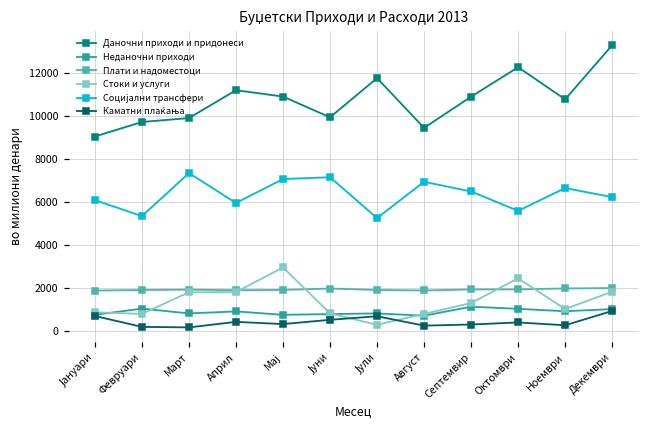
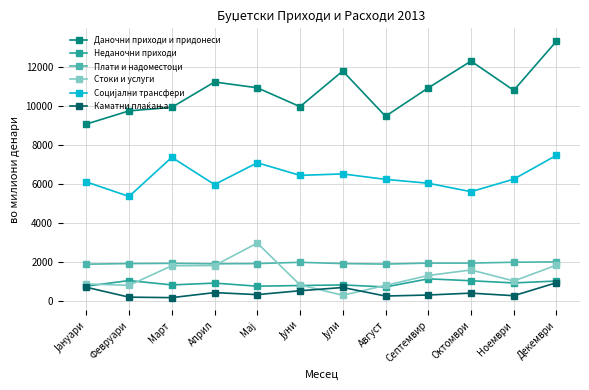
  {
    "Стоки и услуги": {
      "Февруари": 800,
      "Мај": 3000,
      "Јули": 300,
      "Септемвир": 1300,
-     "Октомври": 2500,
+     "Октомври": 1600,
      "Декември": 1800
    },
    "Социјални трансфери": {
      "Јануари": 6100,
      "Февруари": 5300,
      "Март": 7400,
      "Април": 6000,
      "Мај": 7100,
-     "Јуни": 7200,
-     "Јули": 5300,
-     "Август": 6900,
-     "Септемвир": 6500,
+     "Јуни": 6400,
+     "Јули": 6500,
+     "Август": 6200,
+     "Септемвир": 6000,
      "Октомври": 5600,
-     "Ноември": 6700,
-     "Декември": 6200
+     "Ноември": 6200,
+     "Декември": 7500
    }
  }
